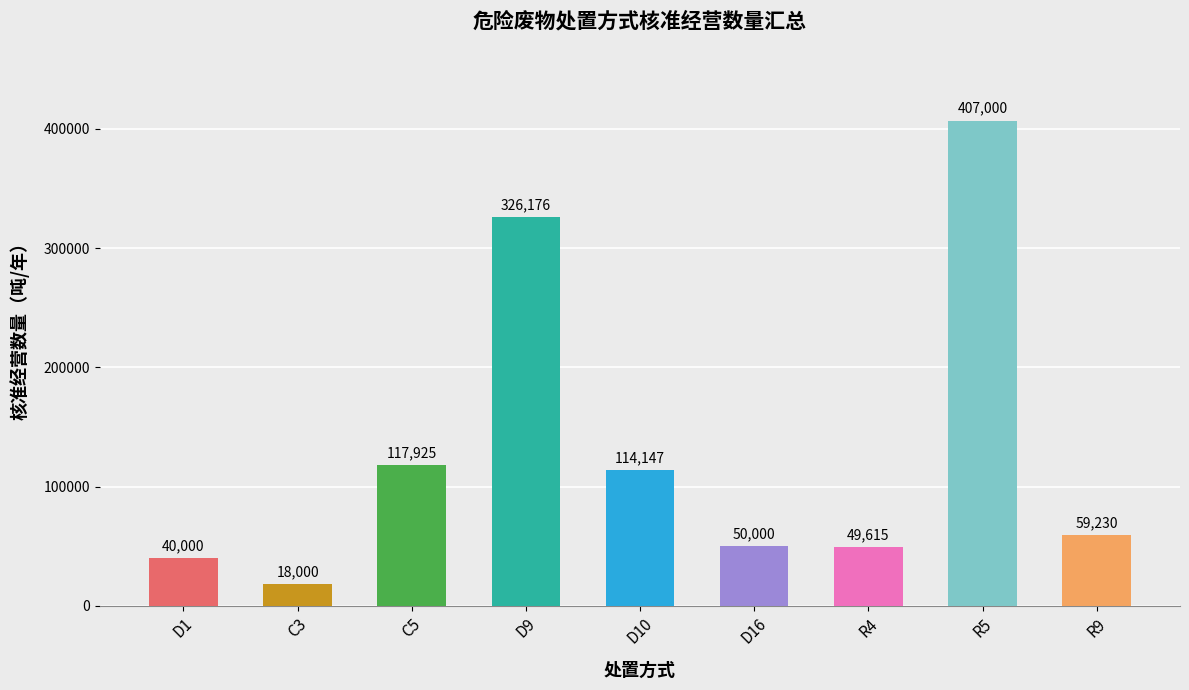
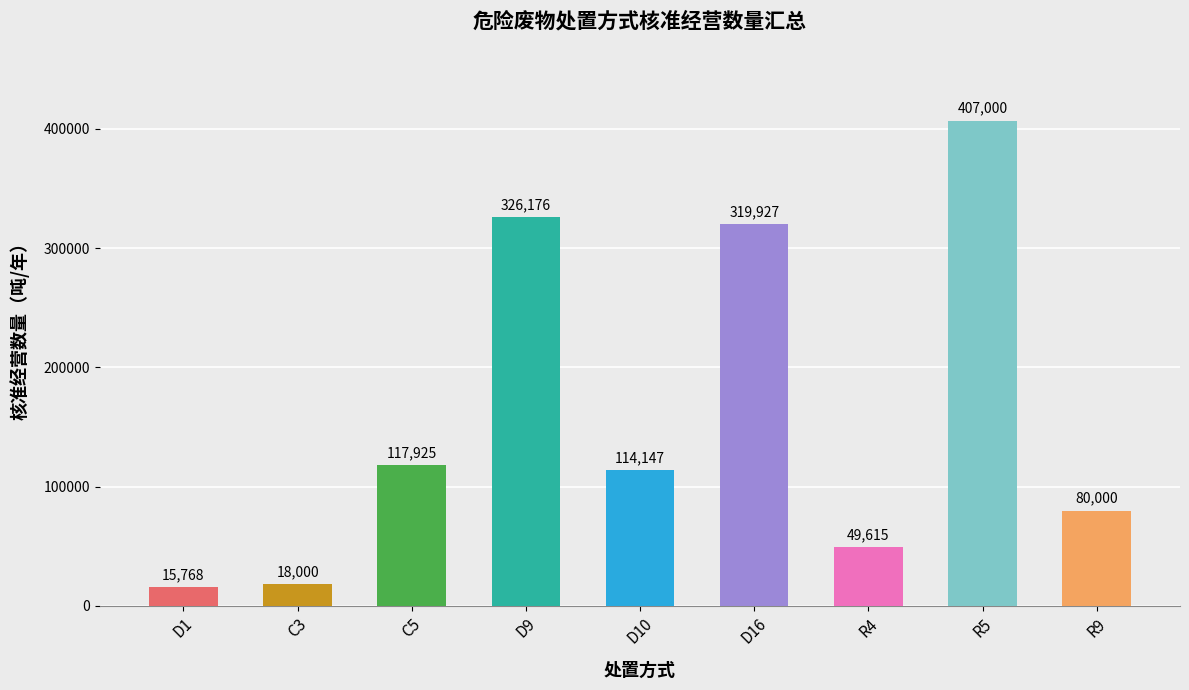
  {
-   "D1": "40,000",
+   "D1": "15,768",
    "C3": "18,000",
    "C5": "117,925",
    "D9": "326,176",
    "D10": "114,147",
-   "D16": "50,000",
+   "D16": "319,927",
    "R4": "49,615",
    "R5": "407,000",
-   "R9": "59,230"
+   "R9": "80,000"
  }
